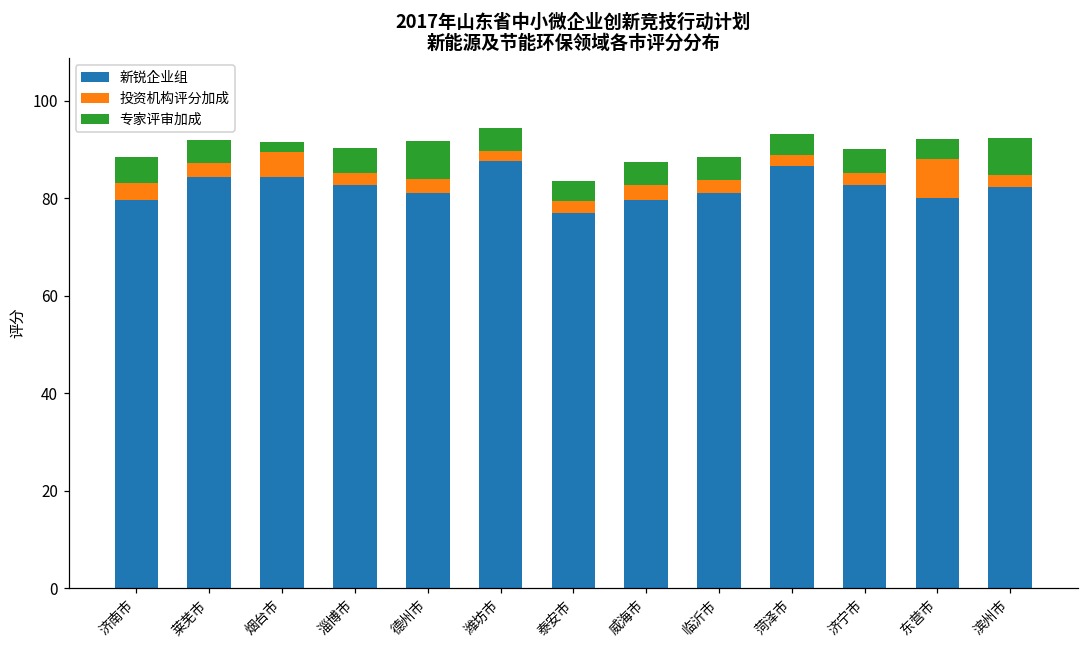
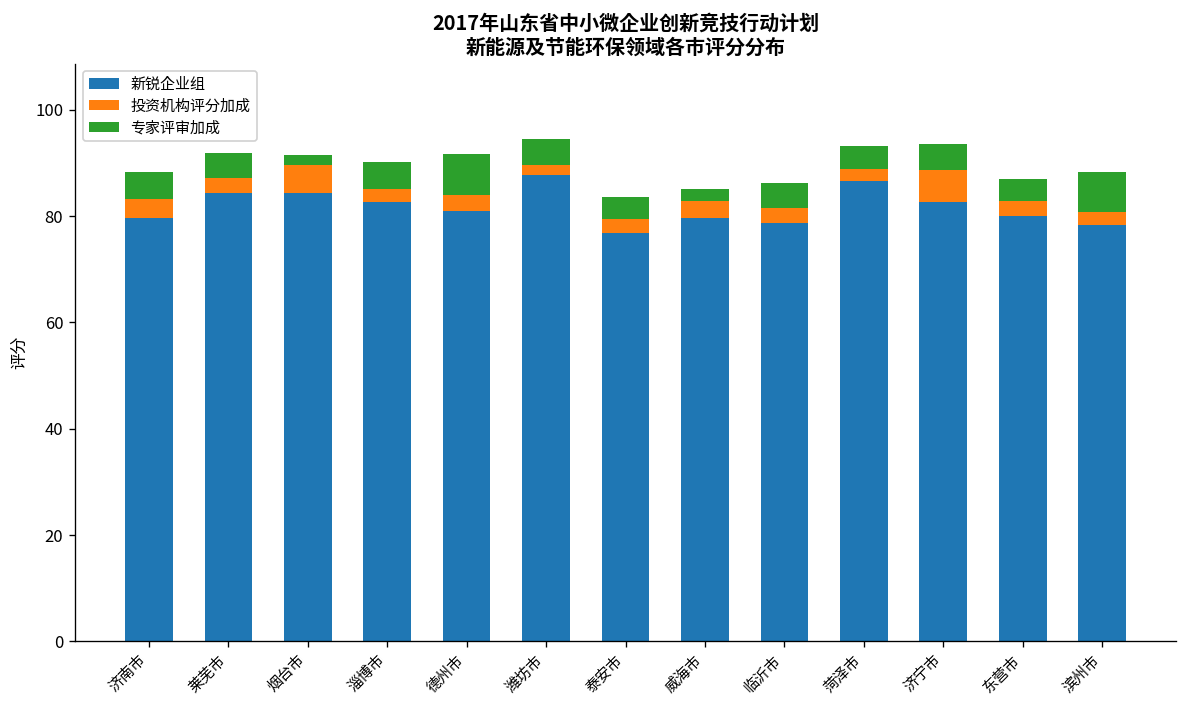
  {
    "新锐企业组": {
      "济南市": 80,
      "莱芜市": 84,
      "烟台市": 84,
      "淄博市": 83,
      "德州市": 81,
      "潍坊市": 88,
      "泰安市": 77,
      "威海市": 80,
-     "临沂市": 81,
+     "临沂市": 79,
      "菏泽市": 87,
      "济宁市": 83,
      "东营市": 80,
-     "滨州市": 82
+     "滨州市": 78
    },
    "投资机构评分加成": {
      "济南市": 4,
      "莱芜市": 3,
      "烟台市": 5,
      "淄博市": 3,
      "德州市": 3,
      "潍坊市": 2,
      "泰安市": 3,
      "威海市": 3,
      "临沂市": 3,
      "菏泽市": 2,
-     "济宁市": 3,
-     "东营市": 8,
+     "济宁市": 6,
+     "东营市": 3,
      "滨州市": 3
    },
    "专家评审加成": {
      "济南市": 5,
      "莱芜市": 5,
      "烟台市": 2,
      "淄博市": 5,
      "德州市": 8,
      "潍坊市": 5,
      "泰安市": 4,
-     "威海市": 5,
+     "威海市": 2,
      "临沂市": 5,
      "菏泽市": 4,
      "济宁市": 5,
      "东营市": 4,
      "滨州市": 8
    }
  }
